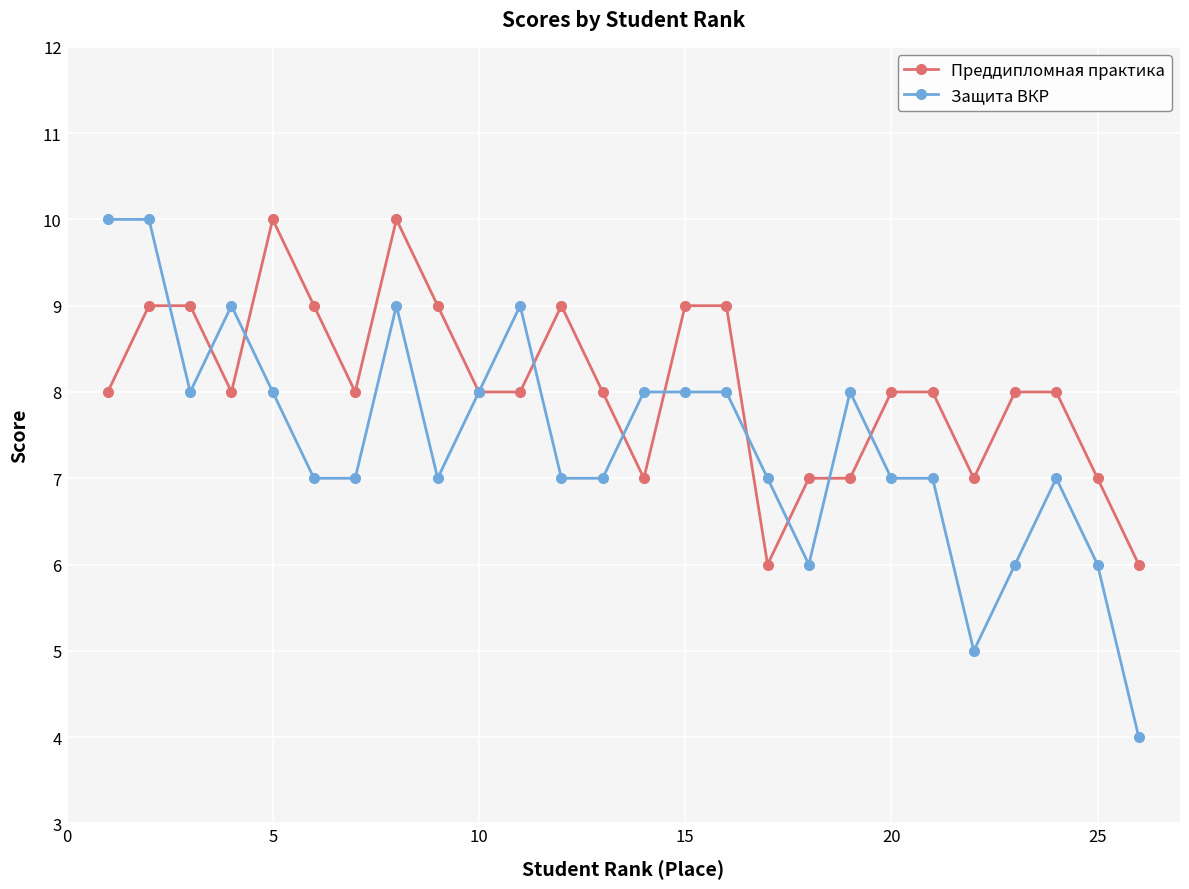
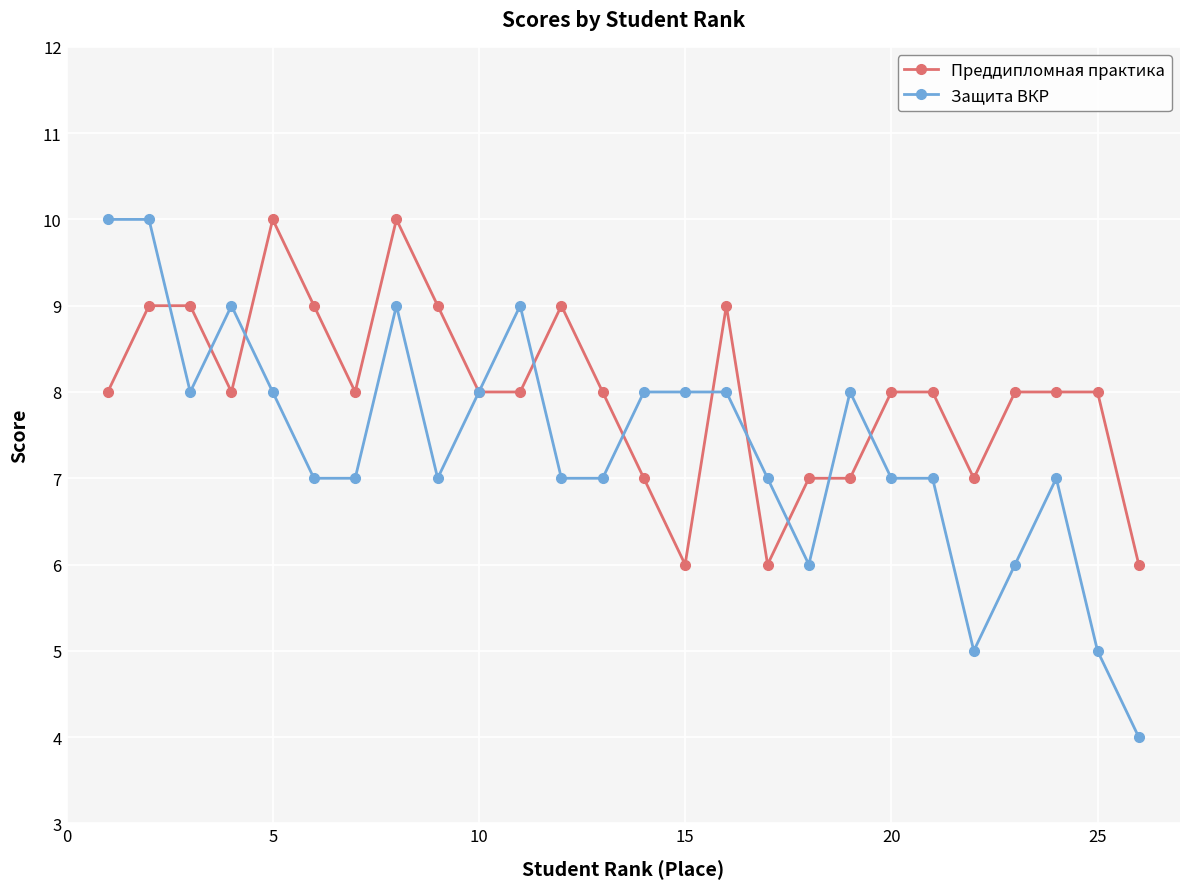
  {
    "Преддипломная практика": {
      "5": 10,
-     "15": 9,
+     "15": 6,
      "20": 8,
-     "25": 7
+     "25": 8
    },
    "Защита ВКР": {
      "5": 8,
      "15": 8,
      "20": 7,
-     "25": 6
+     "25": 5
    }
  }
